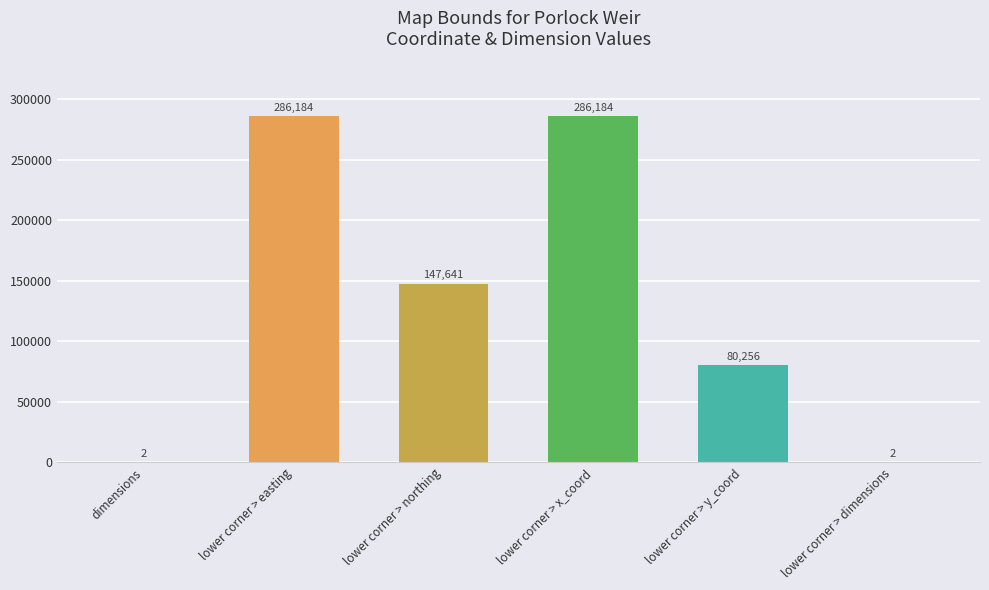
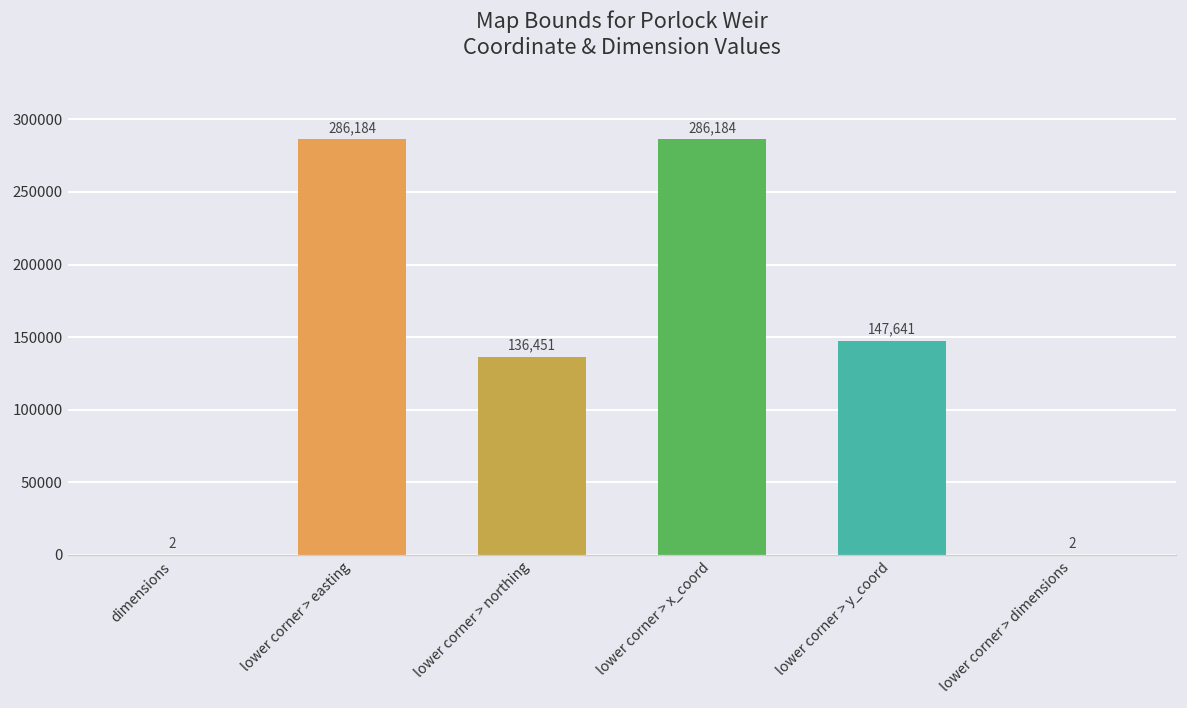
  {
    "dimensions": "2",
    "lower corner > easting": "286,184",
-   "lower corner > northing": "147,641",
+   "lower corner > northing": "136,451",
    "lower corner > x_coord": "286,184",
-   "lower corner > y_coord": "80,256",
+   "lower corner > y_coord": "147,641",
    "lower corner > dimensions": "2"
  }
